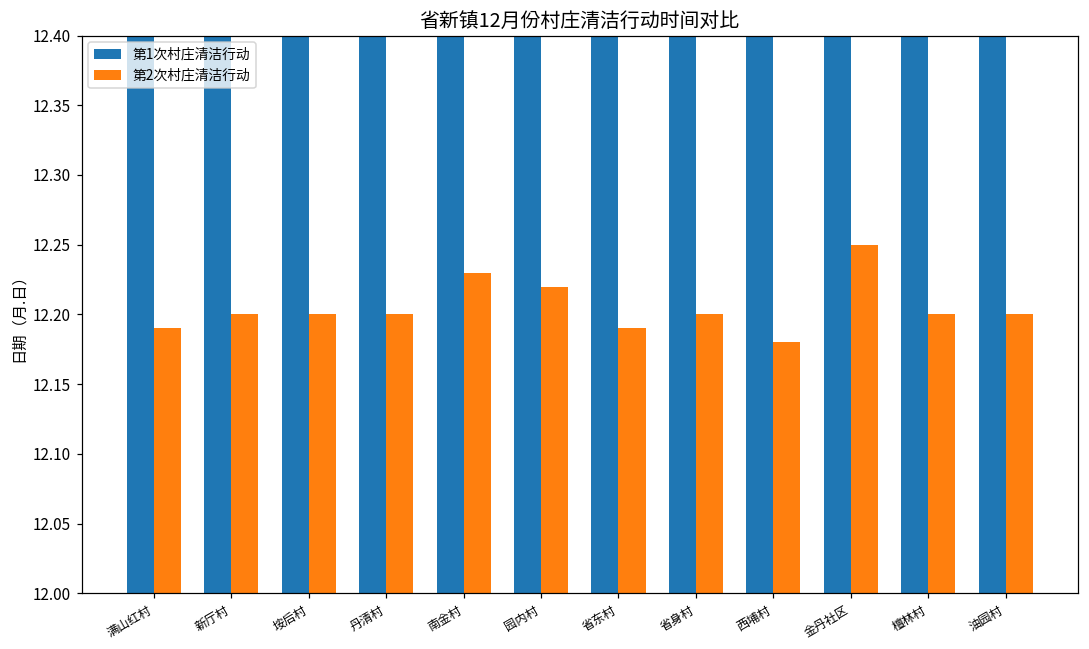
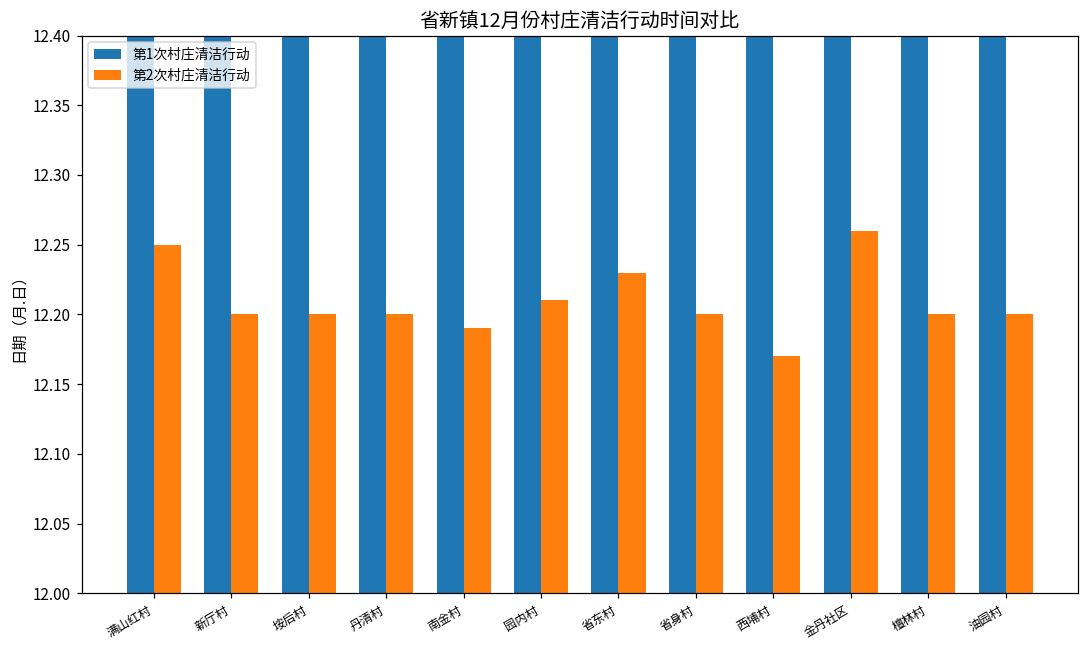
  {
    "第2次村庄清洁行动": {
-     "满山红村": 12.19,
+     "满山红村": 12.25,
      "新厅村": 12.20,
      "垵后村": 12.20,
      "丹清村": 12.20,
-     "南金村": 12.23,
-     "园内村": 12.22,
-     "省东村": 12.19,
+     "南金村": 12.19,
+     "园内村": 12.21,
+     "省东村": 12.23,
      "省身村": 12.20,
-     "西埔村": 12.18,
-     "金丹社区": 12.25,
+     "西埔村": 12.17,
+     "金丹社区": 12.26,
      "檀林村": 12.20,
      "油园村": 12.20
    }
  }
